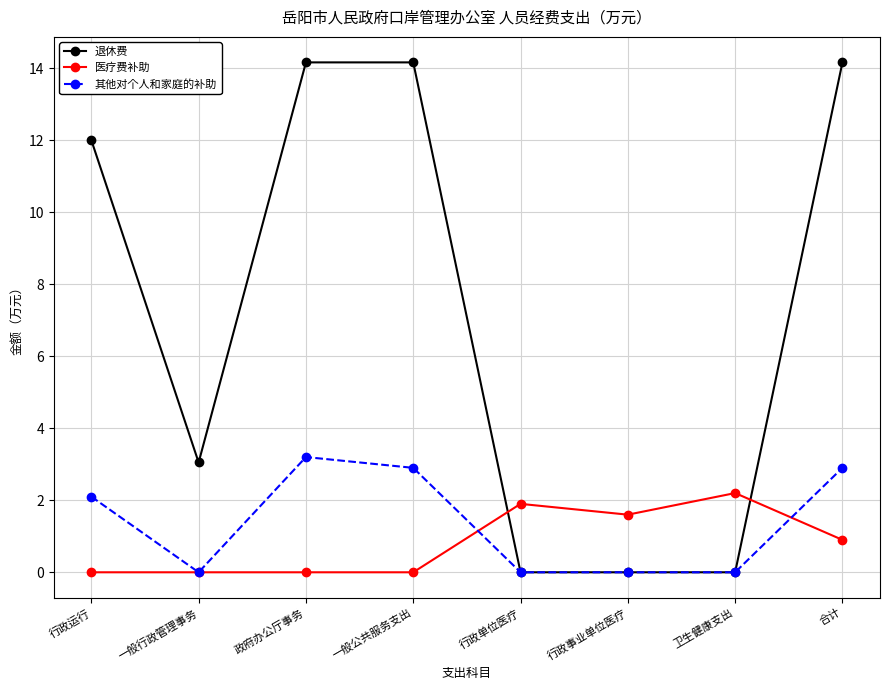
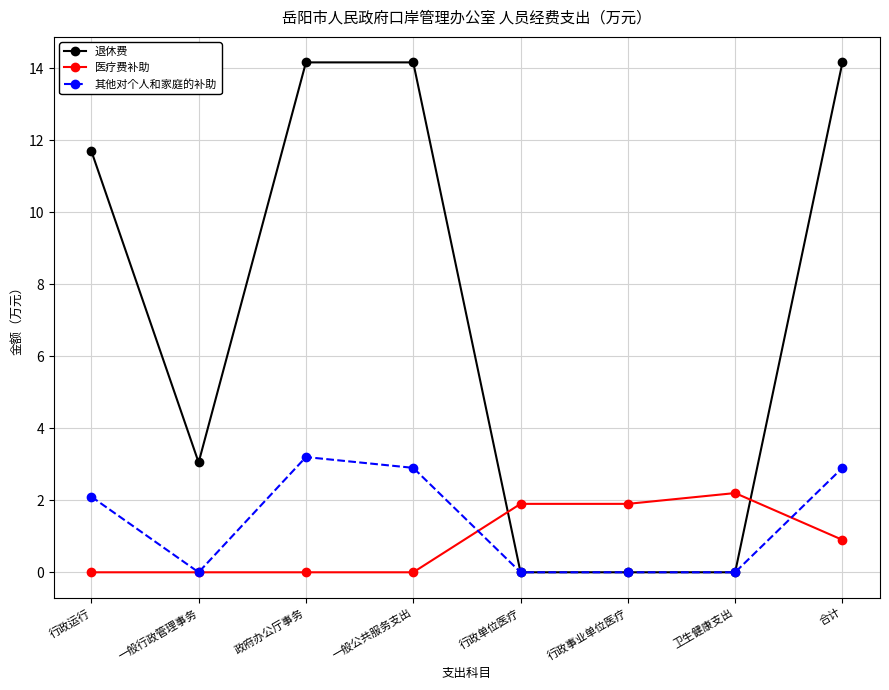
  {
    "退休费": {
-     "行政运行": 12.0,
+     "行政运行": 11.7,
      "一般行政管理事务": 3.1,
      "政府办公厅事务": 14.2,
      "一般公共服务支出": 14.2,
      "合计": 14.2
    },
    "医疗费补助": {
      "行政运行": 0.0,
      "政府办公厅事务": 0.0,
      "一般公共服务支出": 0.0,
      "行政单位医疗": 1.9,
-     "行政事业单位医疗": 1.6,
+     "行政事业单位医疗": 1.9,
      "卫生健康支出": 2.2,
      "合计": 0.9
    },
    "其他对个人和家庭的补助": {
      "行政运行": 2.1,
      "政府办公厅事务": 3.2,
      "一般公共服务支出": 2.9,
      "合计": 2.9
    }
  }
